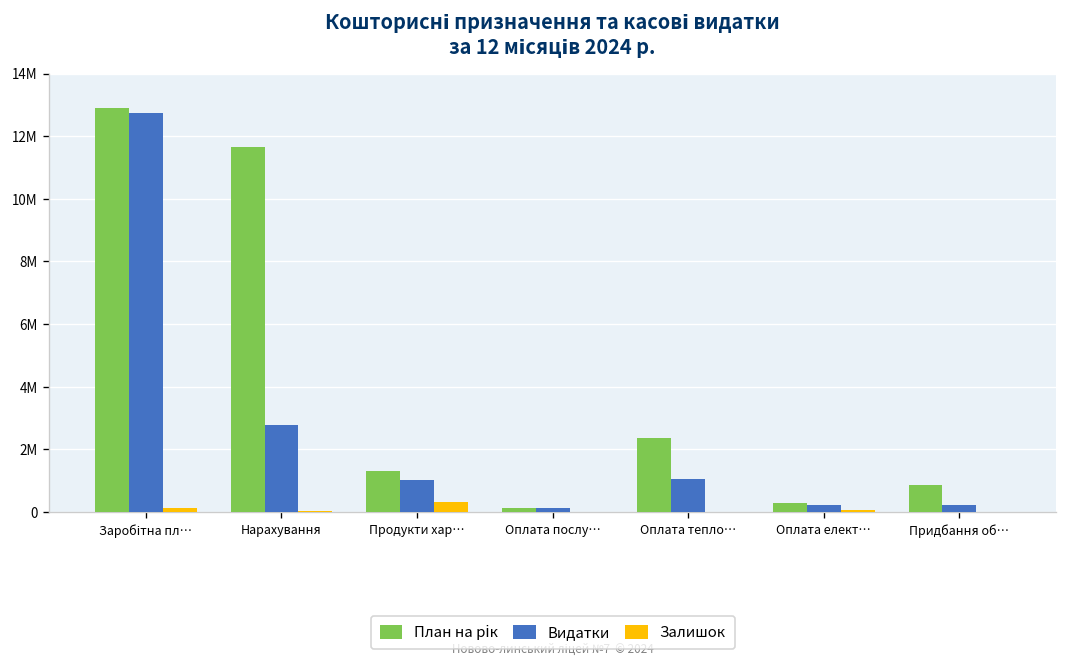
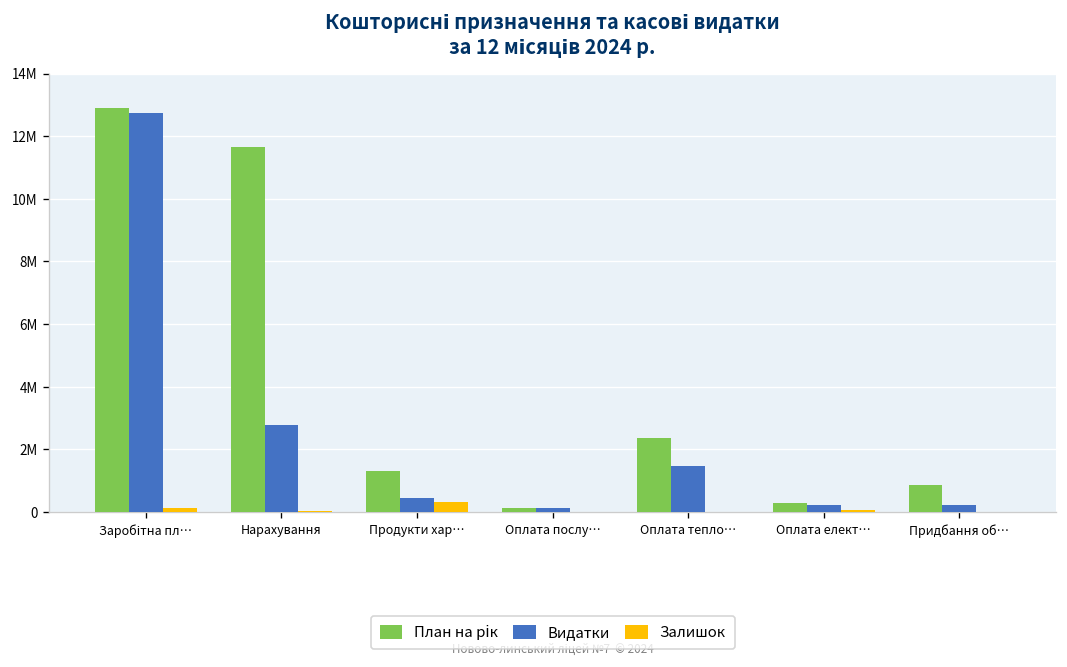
  {
    "План на рік": {
      "Заробітна пл…": 12900000,
      "Нарахування": 11700000,
      "Продукти хар…": 1300000,
      "Оплата послу…": 100000,
      "Оплата тепло…": 2400000,
      "Оплата елект…": 300000,
      "Придбання об…": 900000
    },
    "Видатки": {
      "Заробітна пл…": 12700000,
      "Нарахування": 2800000,
-     "Продукти хар…": 1000000,
+     "Продукти хар…": 400000,
      "Оплата послу…": 100000,
-     "Оплата тепло…": 1100000,
+     "Оплата тепло…": 1500000,
      "Оплата елект…": 200000,
      "Придбання об…": 200000
    },
    "Залишок": {
      "Заробітна пл…": 100000,
      "Продукти хар…": 300000
    }
  }
